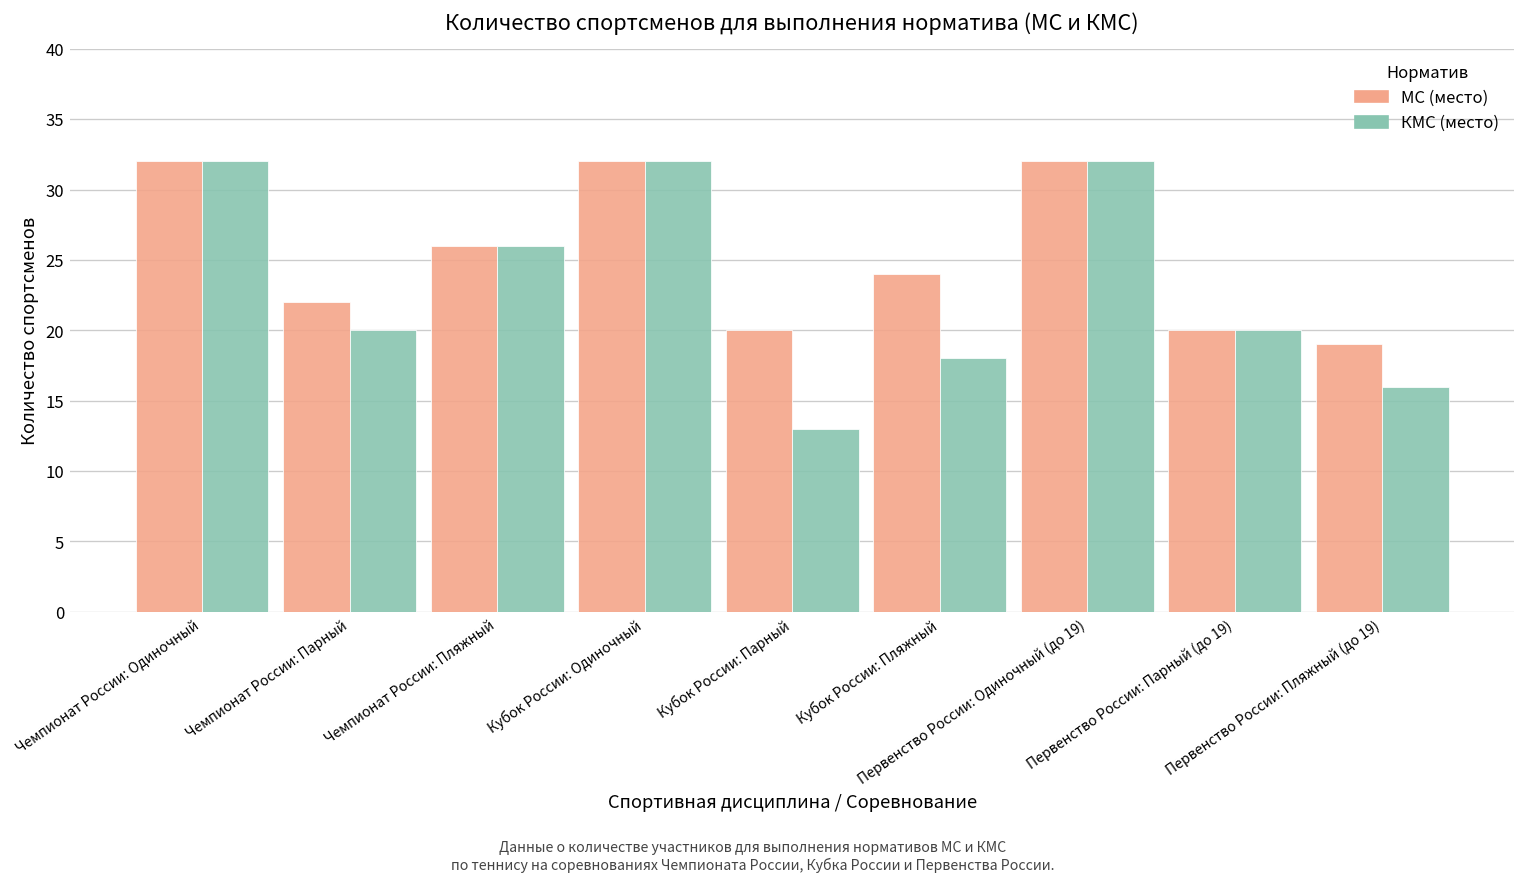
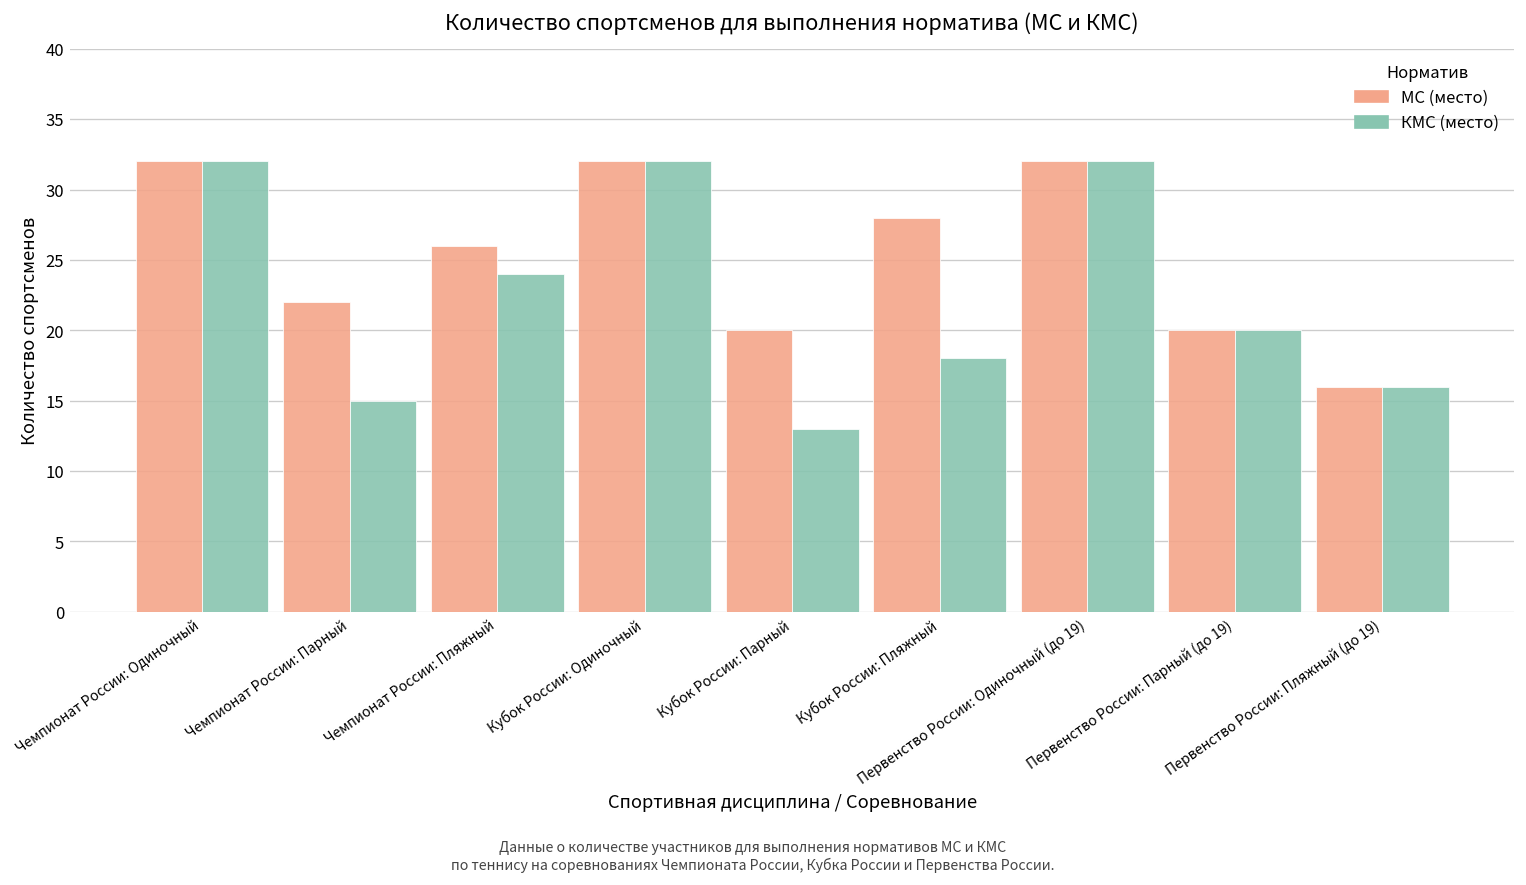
  {
    "МС (место)": {
      "Чемпионат России: Одиночный": 32,
      "Чемпионат России: Парный": 22,
      "Чемпионат России: Пляжный": 26,
      "Кубок России: Одиночный": 32,
      "Кубок России: Парный": 20,
-     "Кубок России: Пляжный": 24,
+     "Кубок России: Пляжный": 28,
      "Первенство России: Одиночный (до 19)": 32,
      "Первенство России: Парный (до 19)": 20,
-     "Первенство России: Пляжный (до 19)": 19
+     "Первенство России: Пляжный (до 19)": 16
    },
    "КМС (место)": {
      "Чемпионат России: Одиночный": 32,
-     "Чемпионат России: Парный": 20,
-     "Чемпионат России: Пляжный": 26,
+     "Чемпионат России: Парный": 15,
+     "Чемпионат России: Пляжный": 24,
      "Кубок России: Одиночный": 32,
      "Кубок России: Парный": 13,
      "Кубок России: Пляжный": 18,
      "Первенство России: Одиночный (до 19)": 32,
      "Первенство России: Парный (до 19)": 20,
      "Первенство России: Пляжный (до 19)": 16
    }
  }
